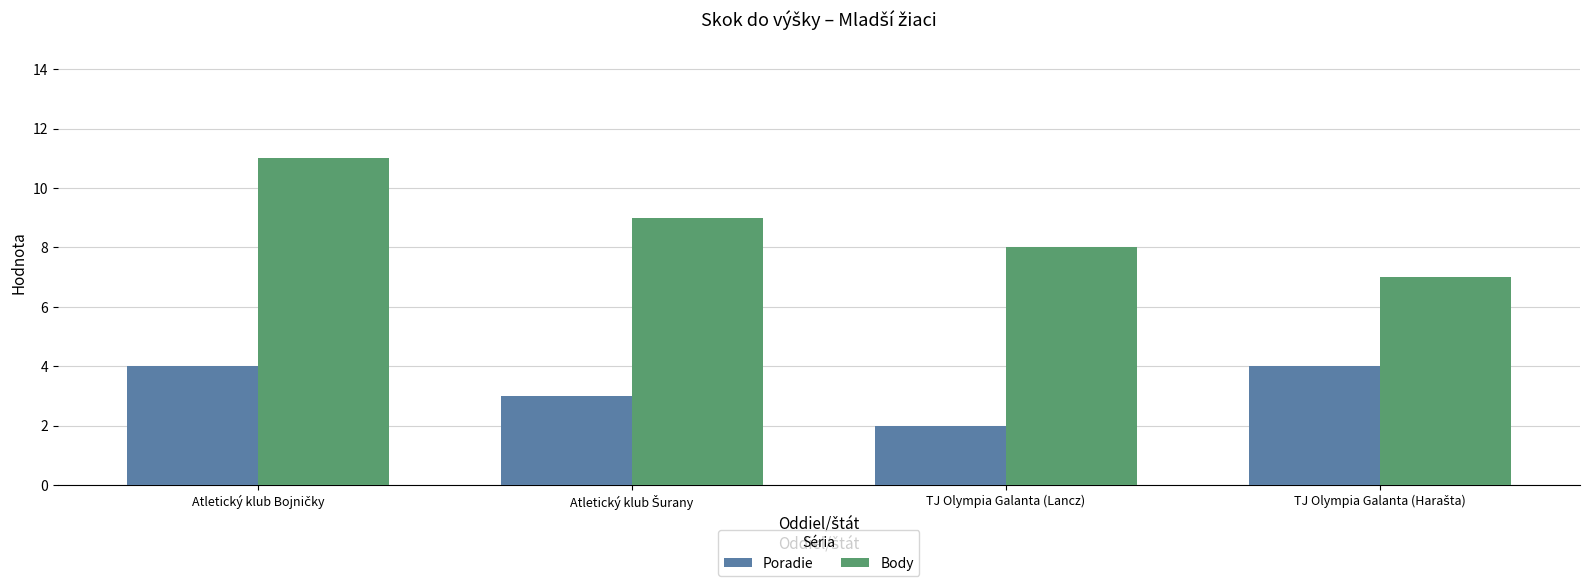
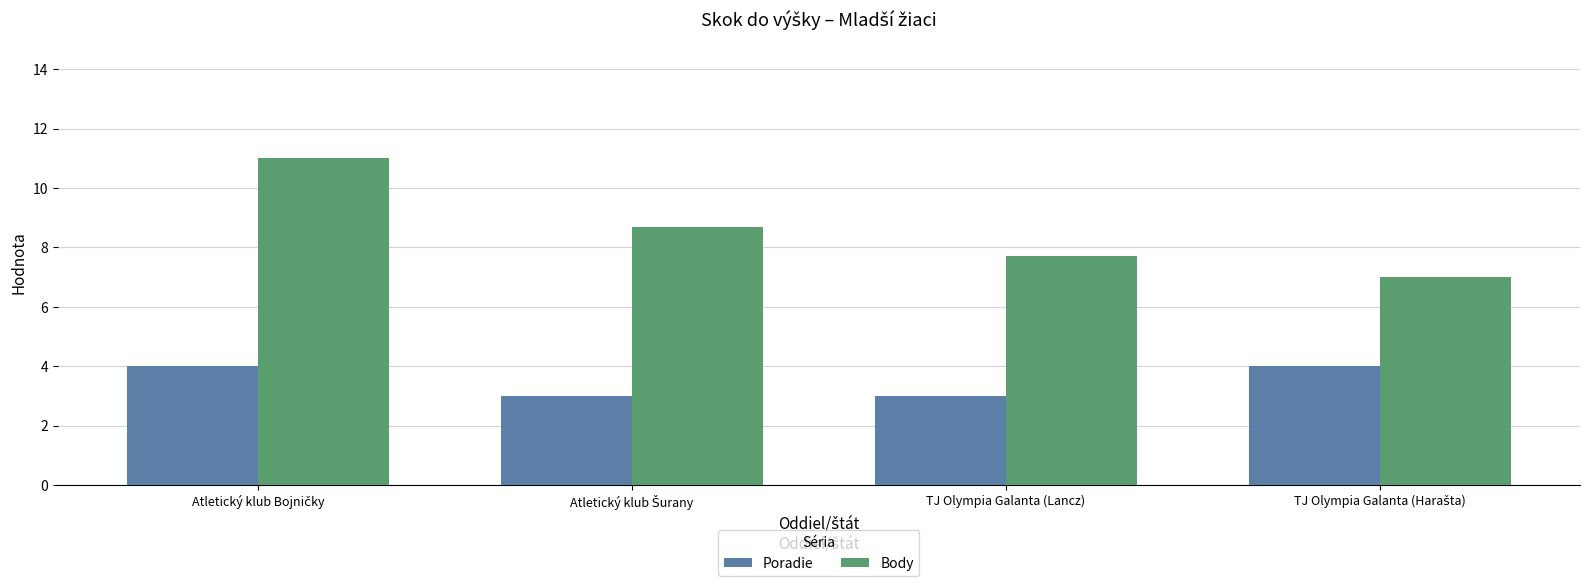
  {
    "Poradie": {
      "Atletický klub Bojničky": 4,
      "Atletický klub Šurany": 3,
-     "TJ Olympia Galanta (Lancz)": 2,
+     "TJ Olympia Galanta (Lancz)": 3,
      "TJ Olympia Galanta (Harašta)": 4
    },
    "Body": {
      "Atletický klub Bojničky": 11.0,
-     "Atletický klub Šurany": 9.0,
-     "TJ Olympia Galanta (Lancz)": 8.0,
+     "Atletický klub Šurany": 8.7,
+     "TJ Olympia Galanta (Lancz)": 7.7,
      "TJ Olympia Galanta (Harašta)": 7.0
    }
  }
